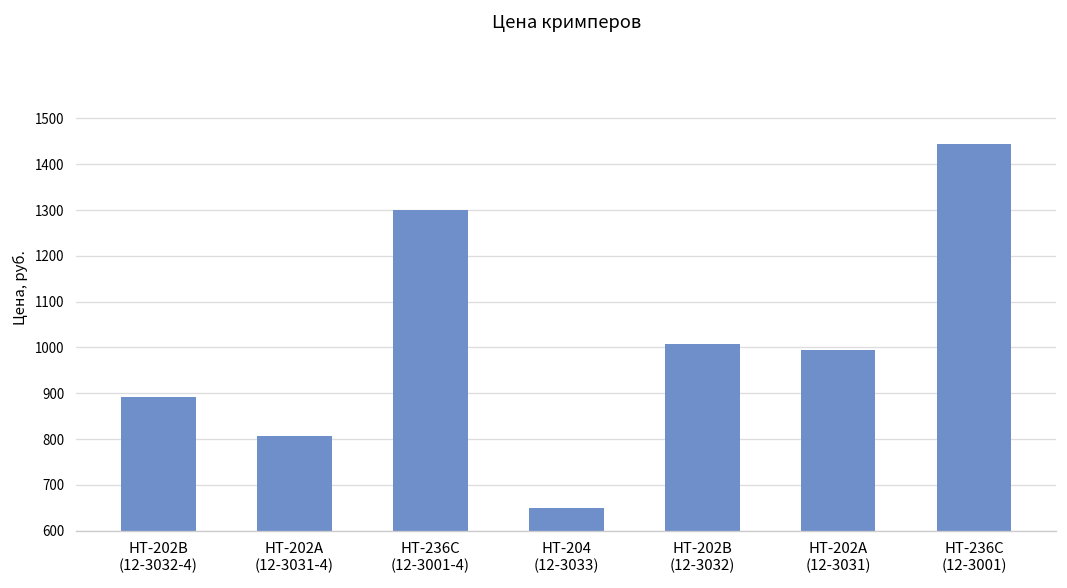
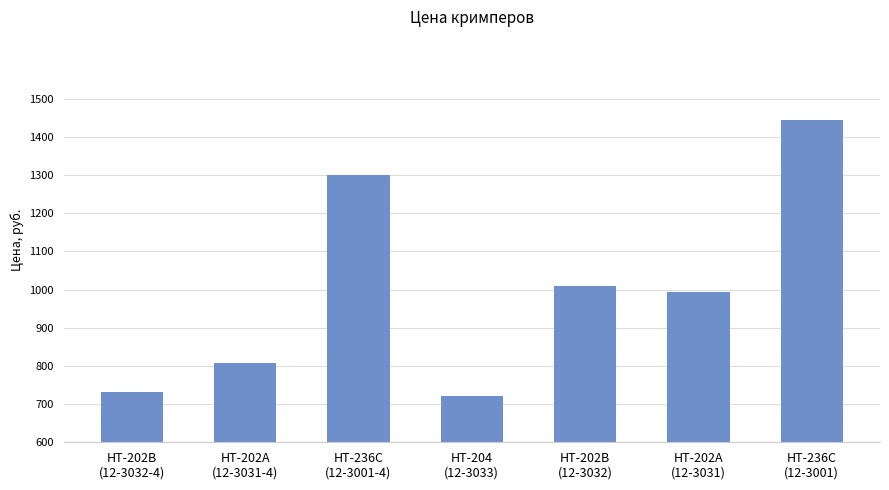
  {
-   "HT-202B (12-3032-4)": 890,
+   "HT-202B (12-3032-4)": 730,
    "HT-202A (12-3031-4)": 810,
    "HT-236C (12-3001-4)": 1300,
-   "HT-204 (12-3033)": 650,
+   "HT-204 (12-3033)": 720,
    "HT-202B (12-3032)": 1010,
    "HT-202A (12-3031)": 990,
    "HT-236C (12-3001)": 1450
  }
